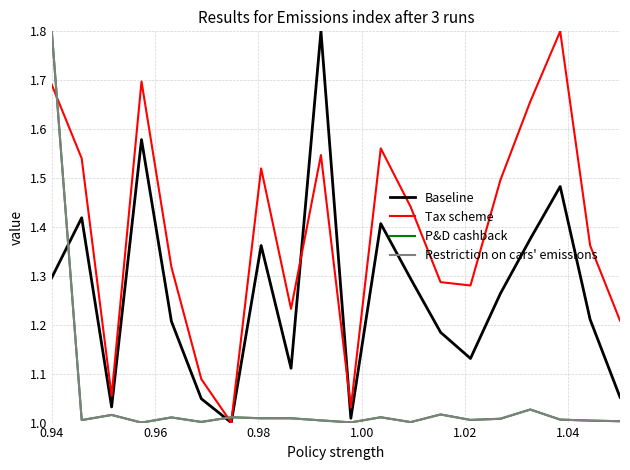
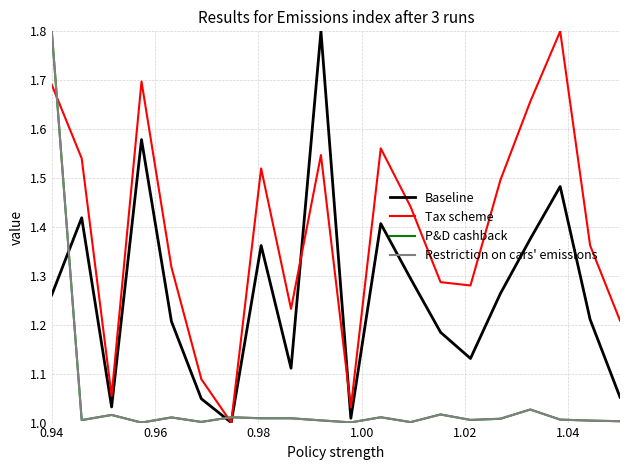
  {
    "Baseline": {
-     "0.94": 1.30
+     "0.94": 1.26
    },
    "Tax scheme": {
      "0.94": 1.69
    },
    "Restriction on cars' emissions": {
      "0.94": 1.80
    }
  }
